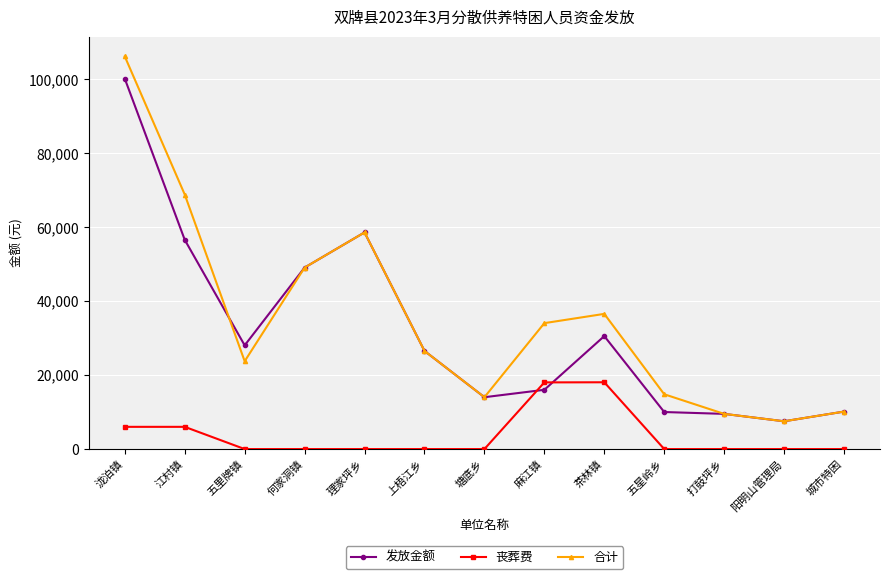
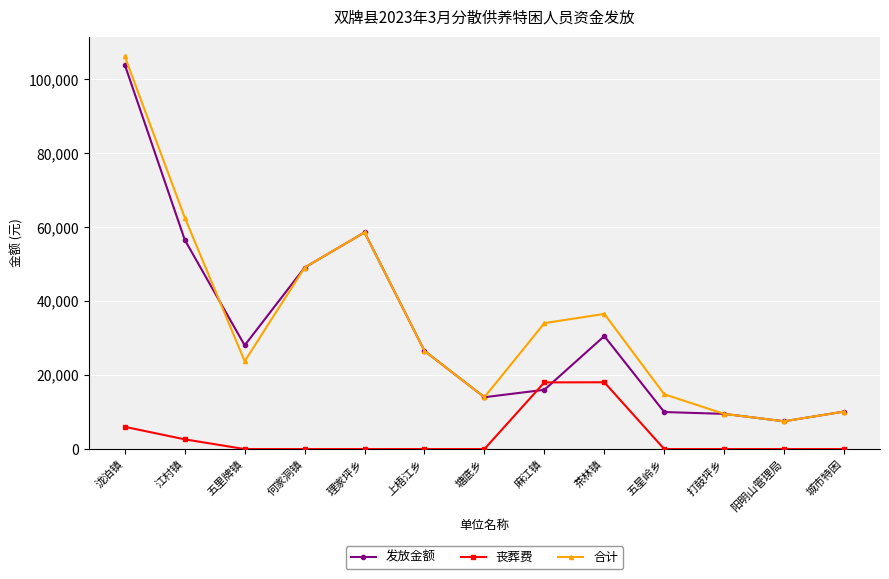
  {
    "发放金额": {
-     "泷泊镇": "100,000",
+     "泷泊镇": "104,000",
      "江村镇": "57,000",
      "五里牌镇": "28,000",
      "麻江镇": "16,000",
      "茶林镇": "31,000",
      "五星岭乡": "10,000"
    },
    "丧葬费": {
      "泷泊镇": "6,000",
-     "江村镇": "6,000",
+     "江村镇": "3,000",
      "五里牌镇": "0",
      "何家洞镇": "0",
      "理家坪乡": "0",
      "上梧江乡": "0",
      "塘底乡": "0",
      "麻江镇": "18,000",
      "茶林镇": "18,000",
      "五星岭乡": "0",
      "打鼓坪乡": "0",
      "阳明山管理局": "0",
      "城市特困": "0"
    },
    "合计": {
      "泷泊镇": "106,000",
-     "江村镇": "69,000",
+     "江村镇": "63,000",
      "五里牌镇": "24,000",
      "麻江镇": "34,000",
      "茶林镇": "37,000",
      "五星岭乡": "15,000"
    }
  }
